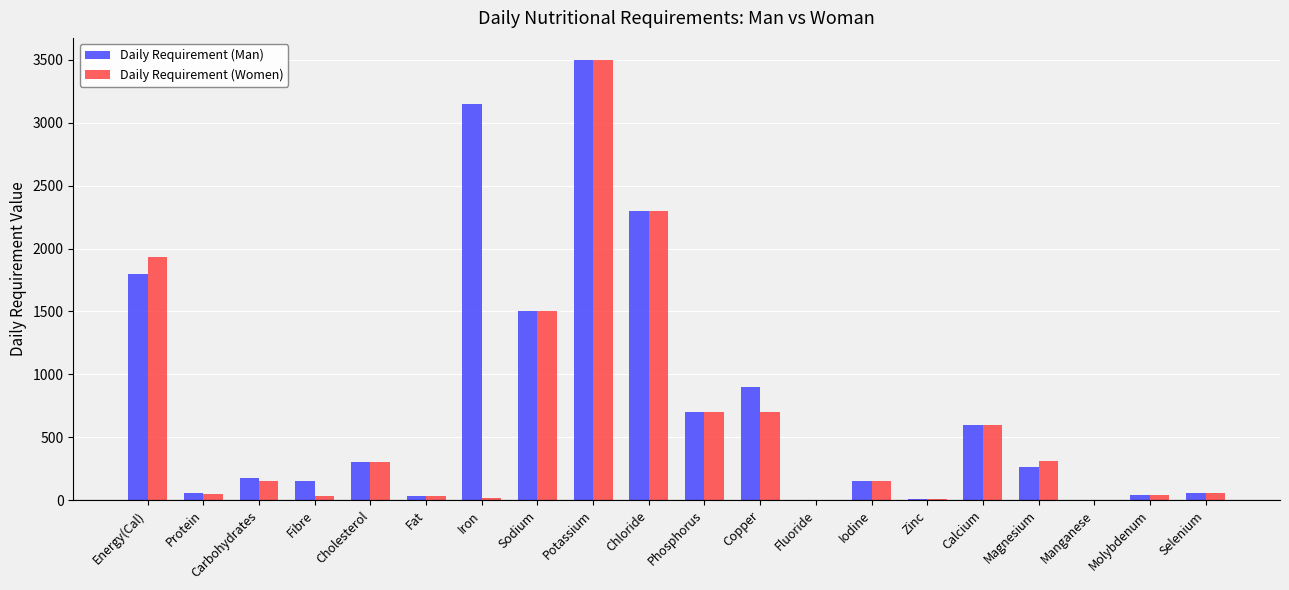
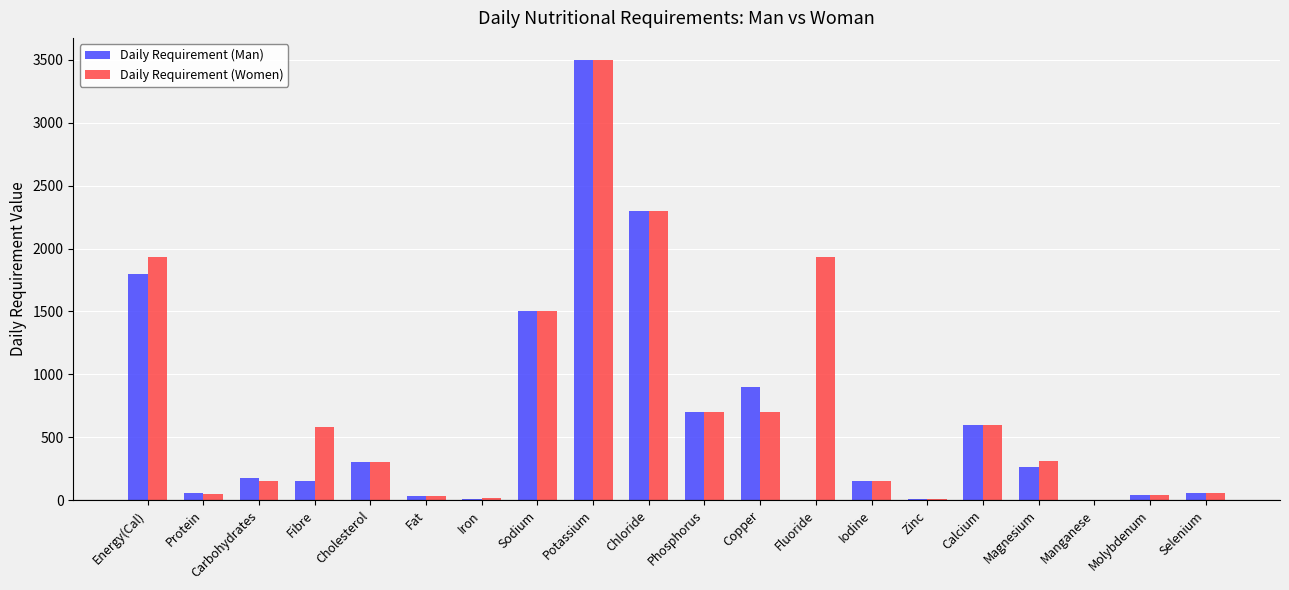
  {
    "Daily Requirement (Man)": {
      "Energy(Cal)": 1800,
      "Protein": 60,
      "Carbohydrates": 180,
      "Fibre": 160,
      "Cholesterol": 300,
      "Fat": 30,
-     "Iron": 3150,
+     "Iron": 10,
      "Sodium": 1500,
      "Potassium": 3500,
      "Chloride": 2300,
      "Phosphorus": 700,
      "Copper": 900,
      "Iodine": 150,
      "Calcium": 600,
      "Magnesium": 270,
      "Molybdenum": 50,
      "Selenium": 60
    },
    "Daily Requirement (Women)": {
      "Energy(Cal)": 1940,
      "Protein": 50,
      "Carbohydrates": 150,
-     "Fibre": 40,
+     "Fibre": 580,
      "Cholesterol": 300,
      "Fat": 30,
      "Sodium": 1500,
      "Potassium": 3500,
      "Chloride": 2300,
      "Phosphorus": 700,
      "Copper": 700,
-     "Fluoride": 0,
+     "Fluoride": 1930,
      "Iodine": 150,
      "Calcium": 600,
      "Magnesium": 310,
      "Molybdenum": 40,
      "Selenium": 60
    }
  }
